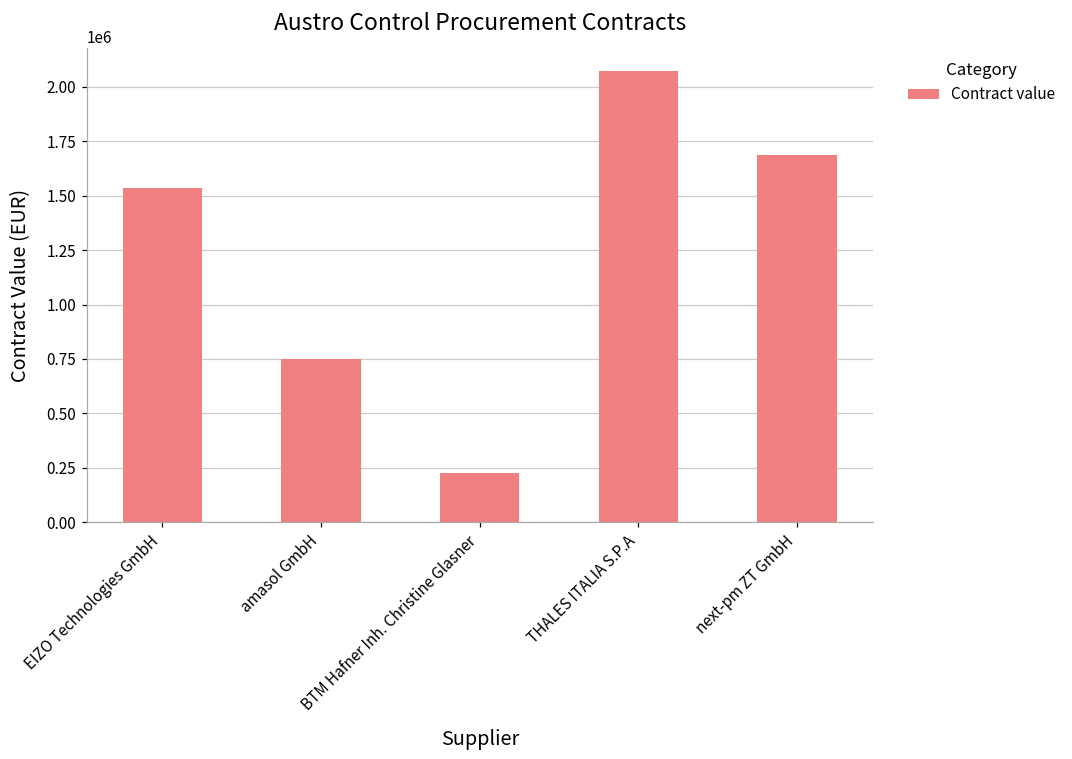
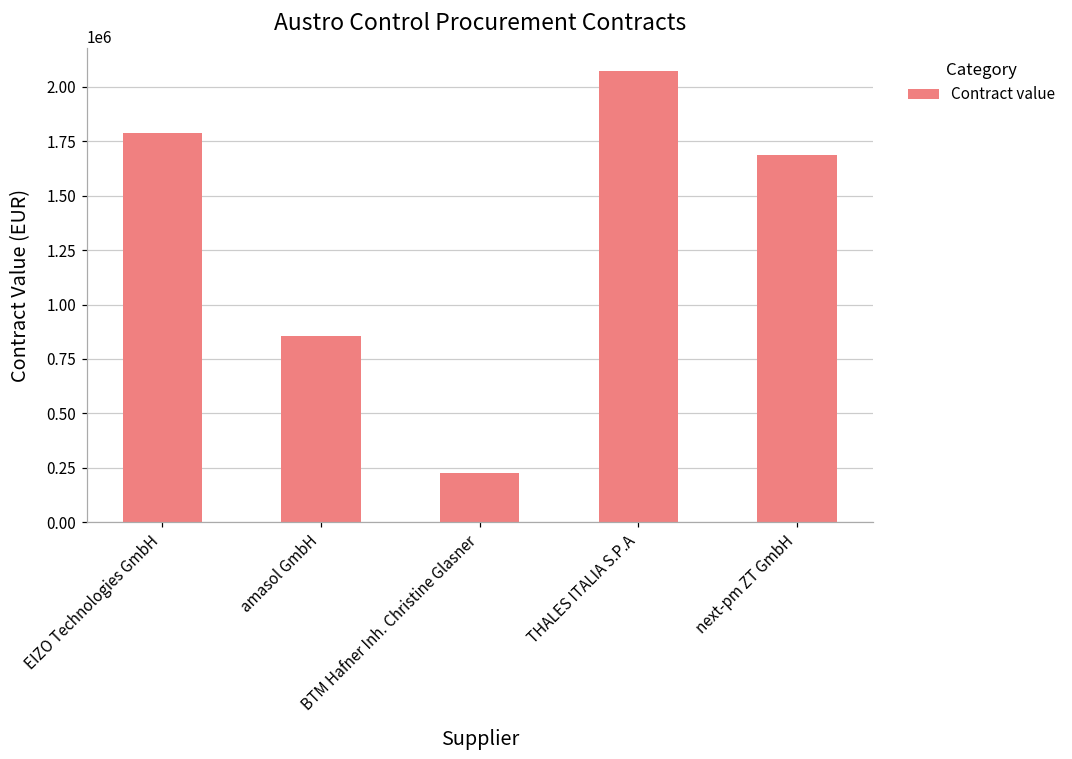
  {
-   "EIZO Technologies GmbH": 1530000,
-   "amasol GmbH": 750000,
+   "EIZO Technologies GmbH": 1790000,
+   "amasol GmbH": 860000,
    "BTM Hafner Inh. Christine Glasner": 230000,
    "THALES ITALIA S.P.A": 2070000,
    "next-pm ZT GmbH": 1690000
  }
